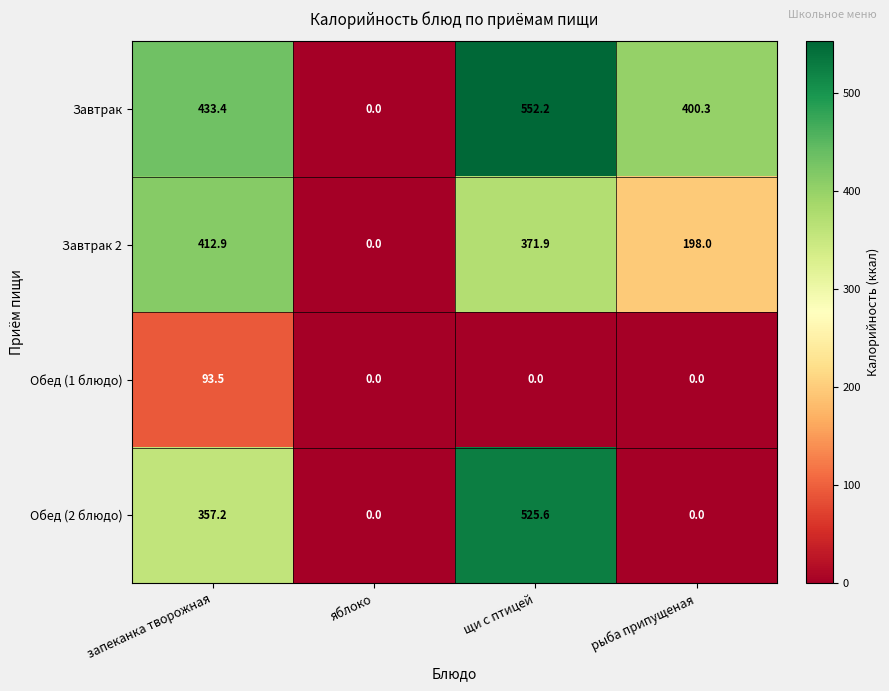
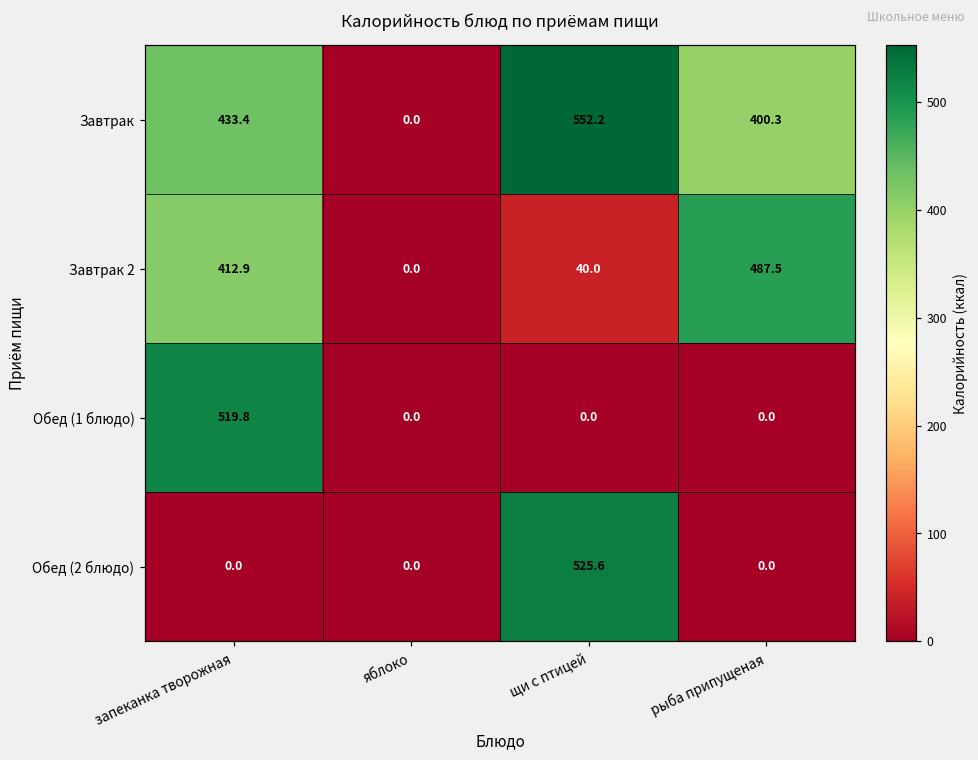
  {
    "Завтрак": {
      "запеканка творожная": 433.4,
      "яблоко": 0.0,
      "щи с птицей": 552.2,
      "рыба припущеная": 400.3
    },
    "Завтрак 2": {
      "запеканка творожная": 412.9,
      "яблоко": 0.0,
-     "щи с птицей": 371.9,
-     "рыба припущеная": 198.0
+     "щи с птицей": 40.0,
+     "рыба припущеная": 487.5
    },
    "Обед (1 блюдо)": {
-     "запеканка творожная": 93.5,
+     "запеканка творожная": 519.8,
      "яблоко": 0.0,
      "щи с птицей": 0.0,
      "рыба припущеная": 0.0
    },
    "Обед (2 блюдо)": {
-     "запеканка творожная": 357.2,
+     "запеканка творожная": 0.0,
      "яблоко": 0.0,
      "щи с птицей": 525.6,
      "рыба припущеная": 0.0
    }
  }
